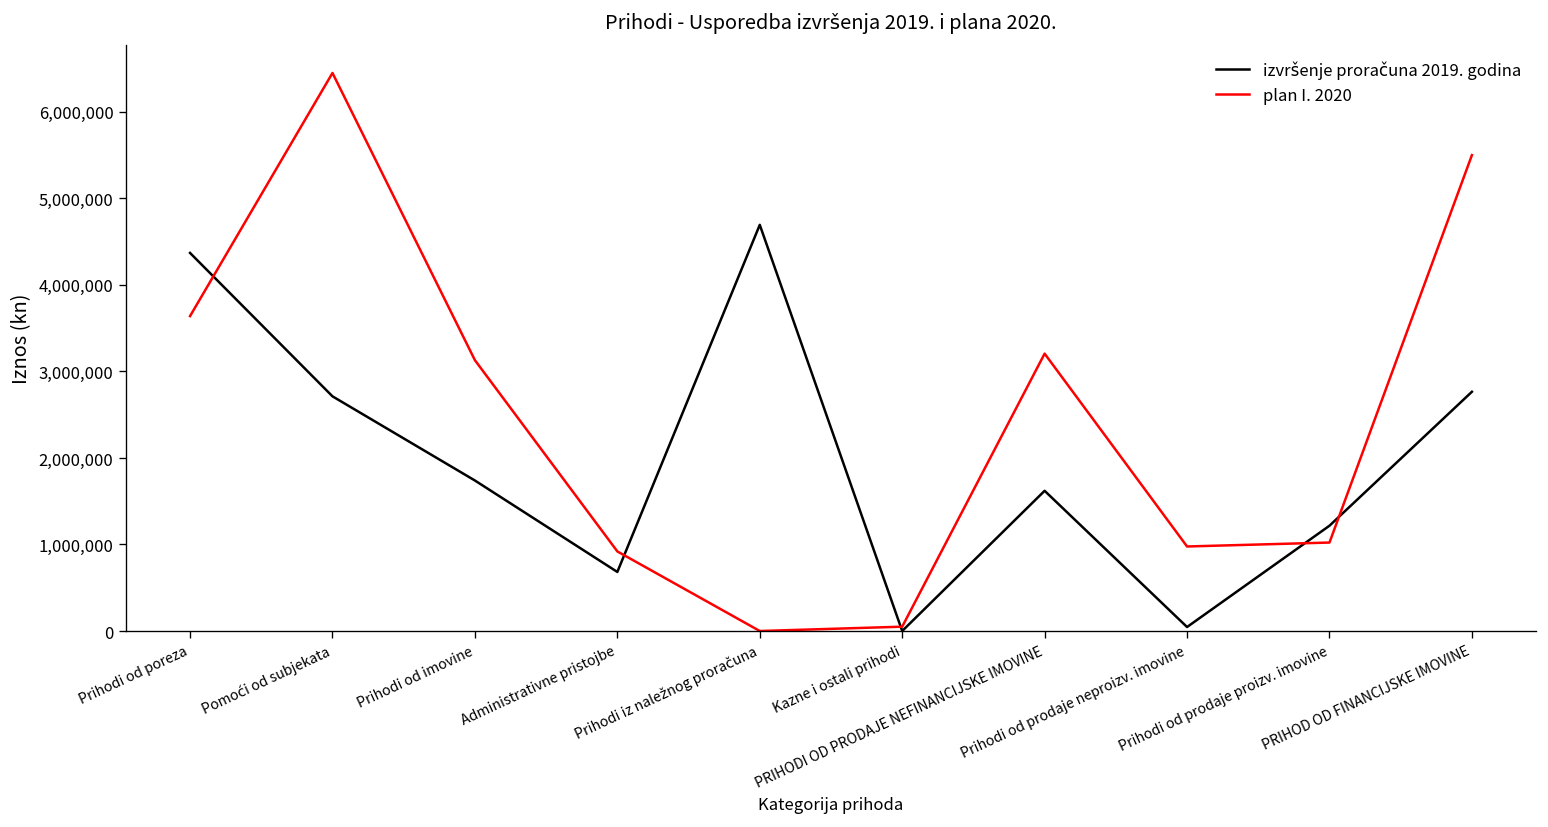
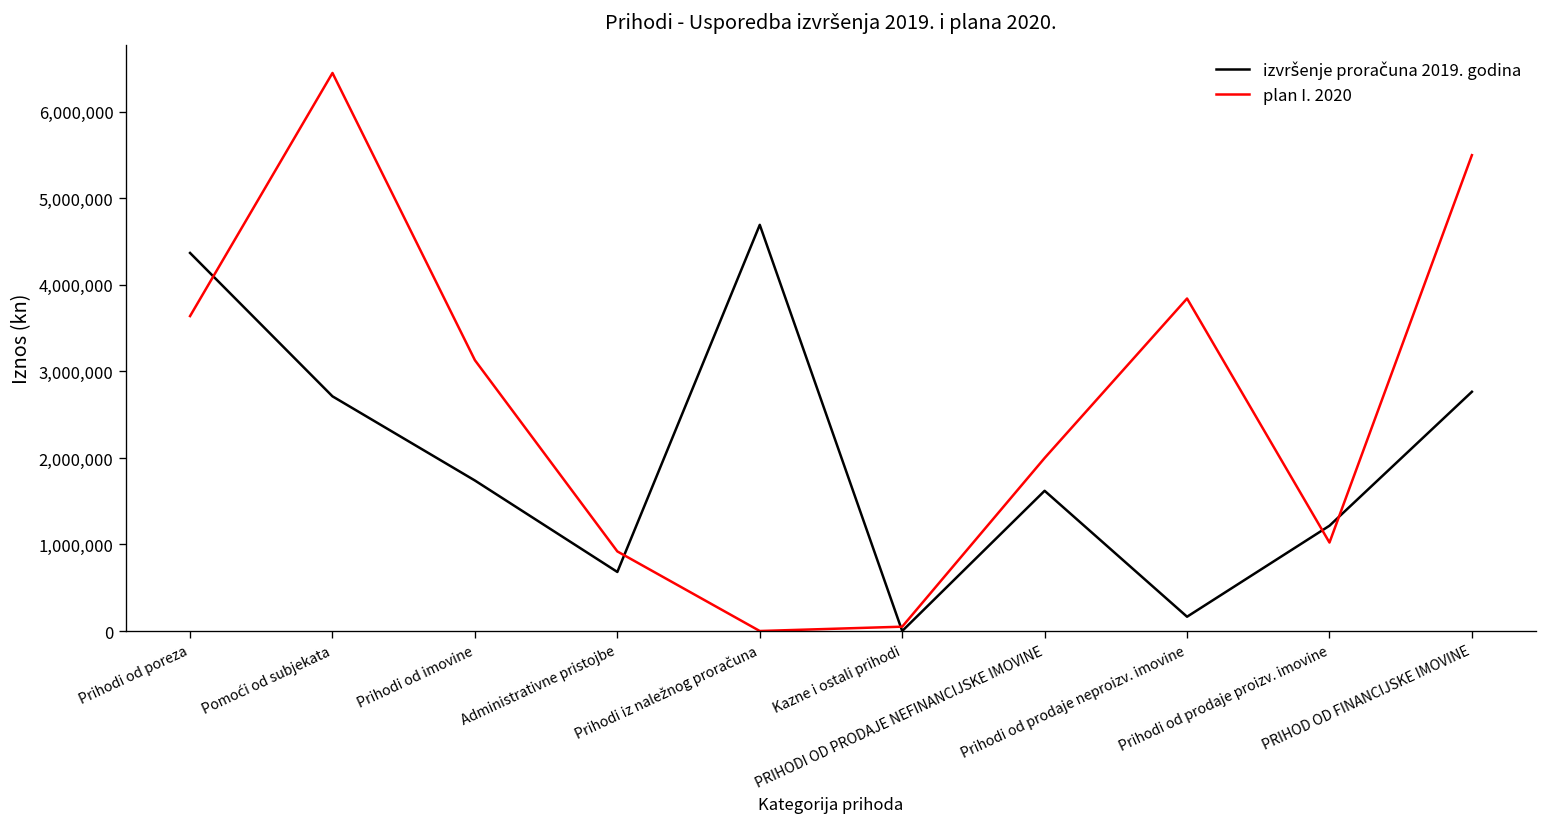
  {
    "izvršenje proračuna 2019. godina": {
      "Prihodi od poreza": "4,400,000",
      "Pomoći od subjekata": "2,700,000",
      "Prihodi od imovine": "1,700,000",
      "Administrativne pristojbe": "700,000",
      "Prihodi iz naležnog proračuna": "4,700,000",
      "Kazne i ostali prihodi": "0",
      "PRIHODI OD PRODAJE NEFINANCIJSKE IMOVINE": "1,600,000",
-     "Prihodi od prodaje neproizv. imovine": "0",
+     "Prihodi od prodaje neproizv. imovine": "200,000",
      "Prihodi od prodaje proizv. imovine": "1,200,000",
      "PRIHOD OD FINANCIJSKE IMOVINE": "2,800,000"
    },
    "plan I. 2020": {
      "Prihodi od poreza": "3,600,000",
      "Pomoći od subjekata": "6,500,000",
      "Prihodi od imovine": "3,100,000",
      "Administrativne pristojbe": "900,000",
      "Prihodi iz naležnog proračuna": "0",
      "Kazne i ostali prihodi": "100,000",
-     "PRIHODI OD PRODAJE NEFINANCIJSKE IMOVINE": "3,200,000",
-     "Prihodi od prodaje neproizv. imovine": "1,000,000",
+     "PRIHODI OD PRODAJE NEFINANCIJSKE IMOVINE": "2,000,000",
+     "Prihodi od prodaje neproizv. imovine": "3,800,000",
      "Prihodi od prodaje proizv. imovine": "1,000,000",
      "PRIHOD OD FINANCIJSKE IMOVINE": "5,500,000"
    }
  }
